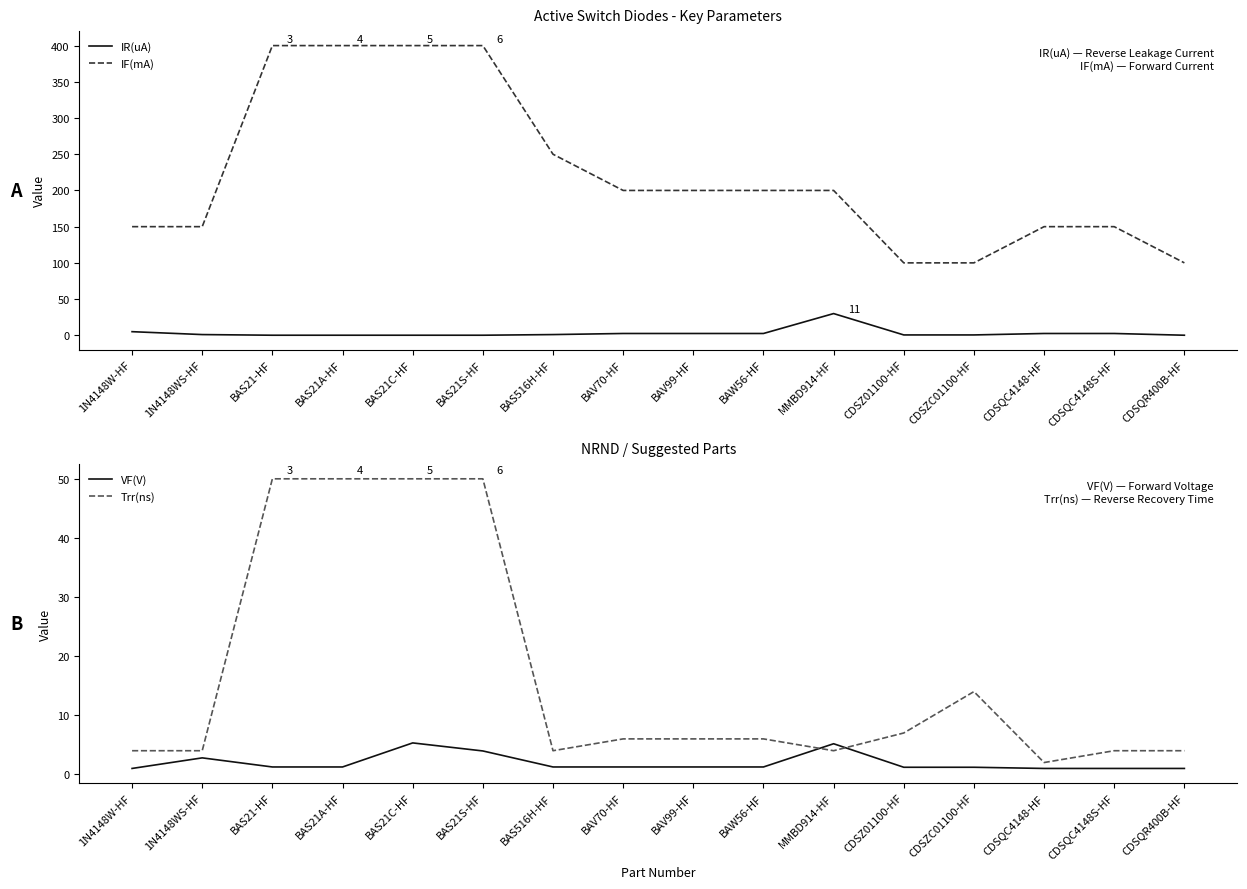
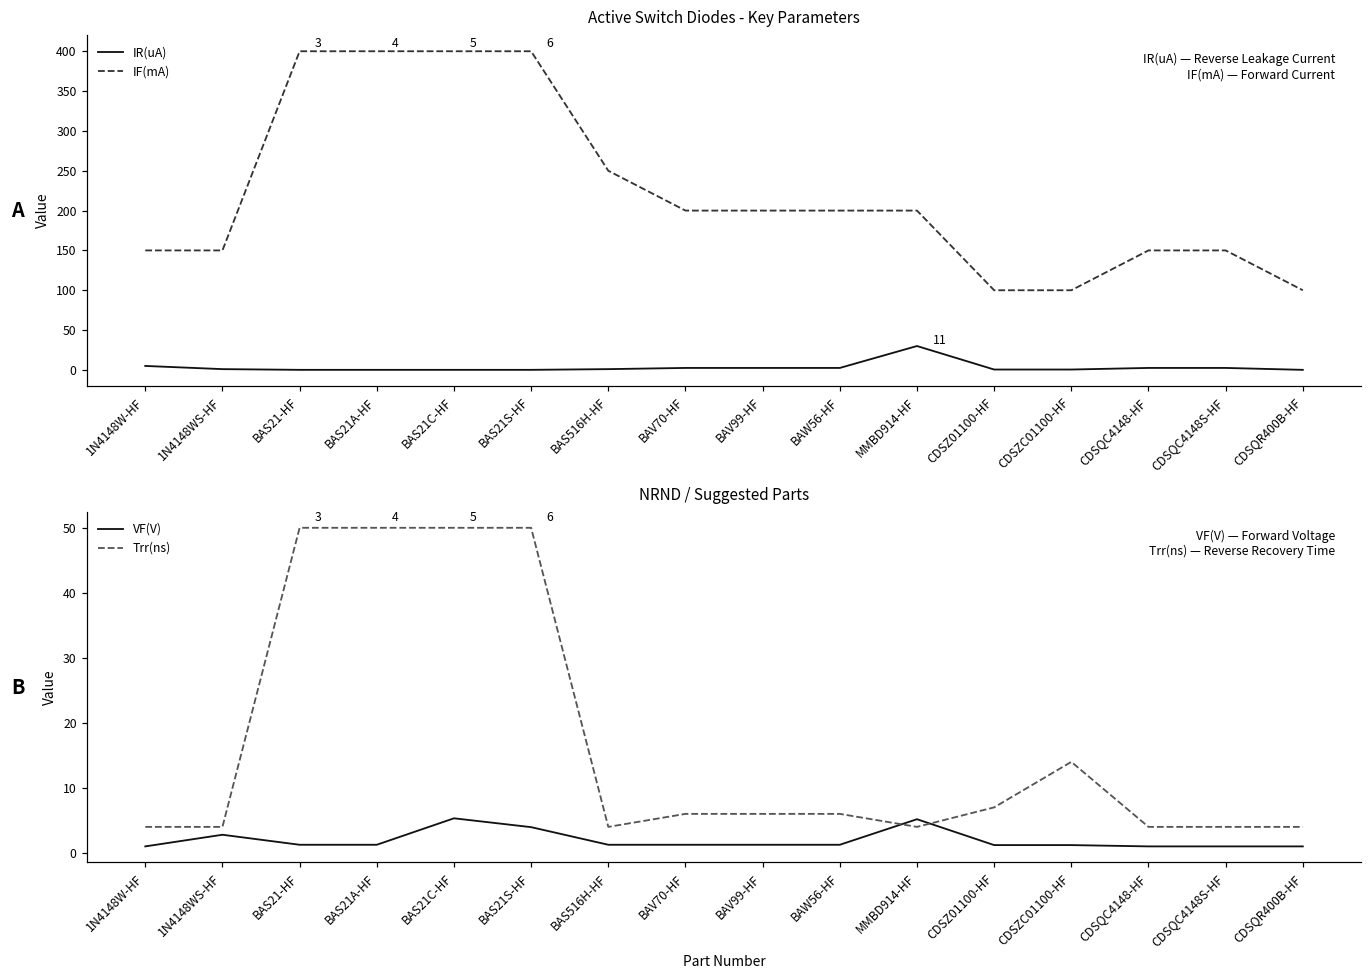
  {
    "NRND / Suggested Parts": {
      "VF(V)": {
        "1N4148W-HF": 1,
        "1N4148WS-HF": 3,
        "BAS21-HF": 1,
        "BAS21A-HF": 1,
        "BAS21C-HF": 5,
        "BAS21S-HF": 4,
        "BAS516H-HF": 1,
        "BAV70-HF": 1,
        "BAV99-HF": 1,
        "BAW56-HF": 1,
        "MMBD914-HF": 5,
        "CDSZ01100-HF": 1,
        "CDSZC01100-HF": 1,
        "CDSQC4148-HF": 1,
        "CDSQC4148S-HF": 1,
        "CDSQR400B-HF": 1
      },
      "Trr(ns)": {
        "1N4148W-HF": 4,
        "1N4148WS-HF": 4,
        "BAS516H-HF": 4,
        "BAV70-HF": 6,
        "BAV99-HF": 6,
        "BAW56-HF": 6,
        "MMBD914-HF": 4,
        "CDSZ01100-HF": 7,
        "CDSZC01100-HF": 14,
-       "CDSQC4148-HF": 2,
+       "CDSQC4148-HF": 4,
        "CDSQC4148S-HF": 4,
        "CDSQR400B-HF": 4
      }
    }
  }
